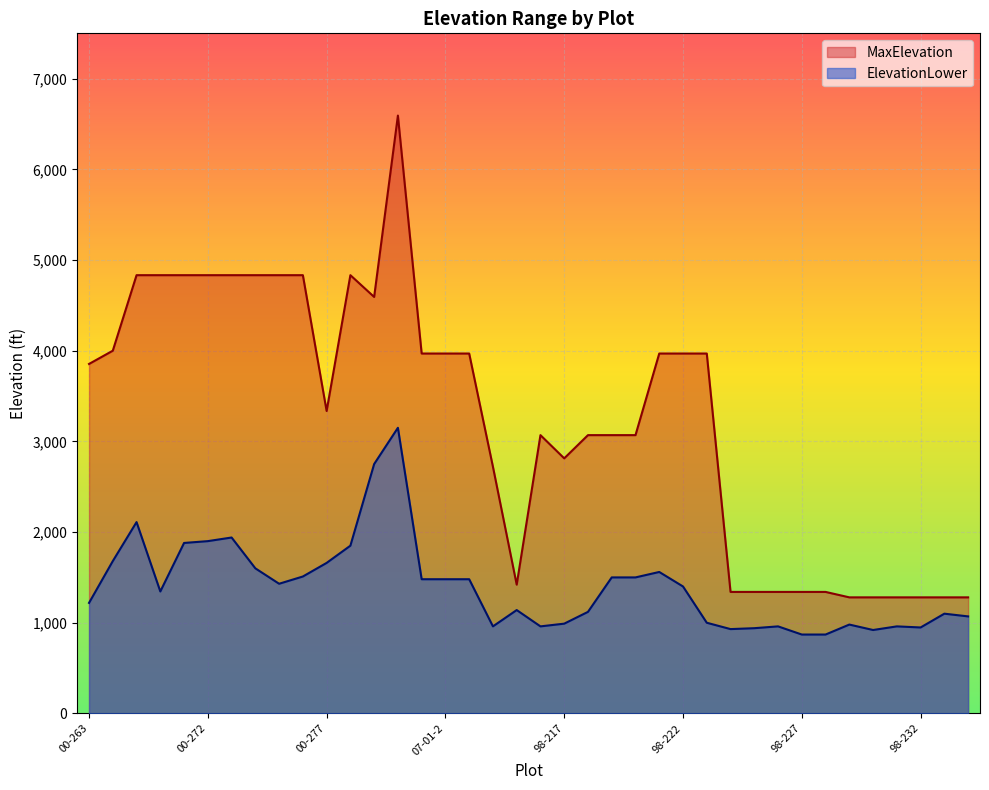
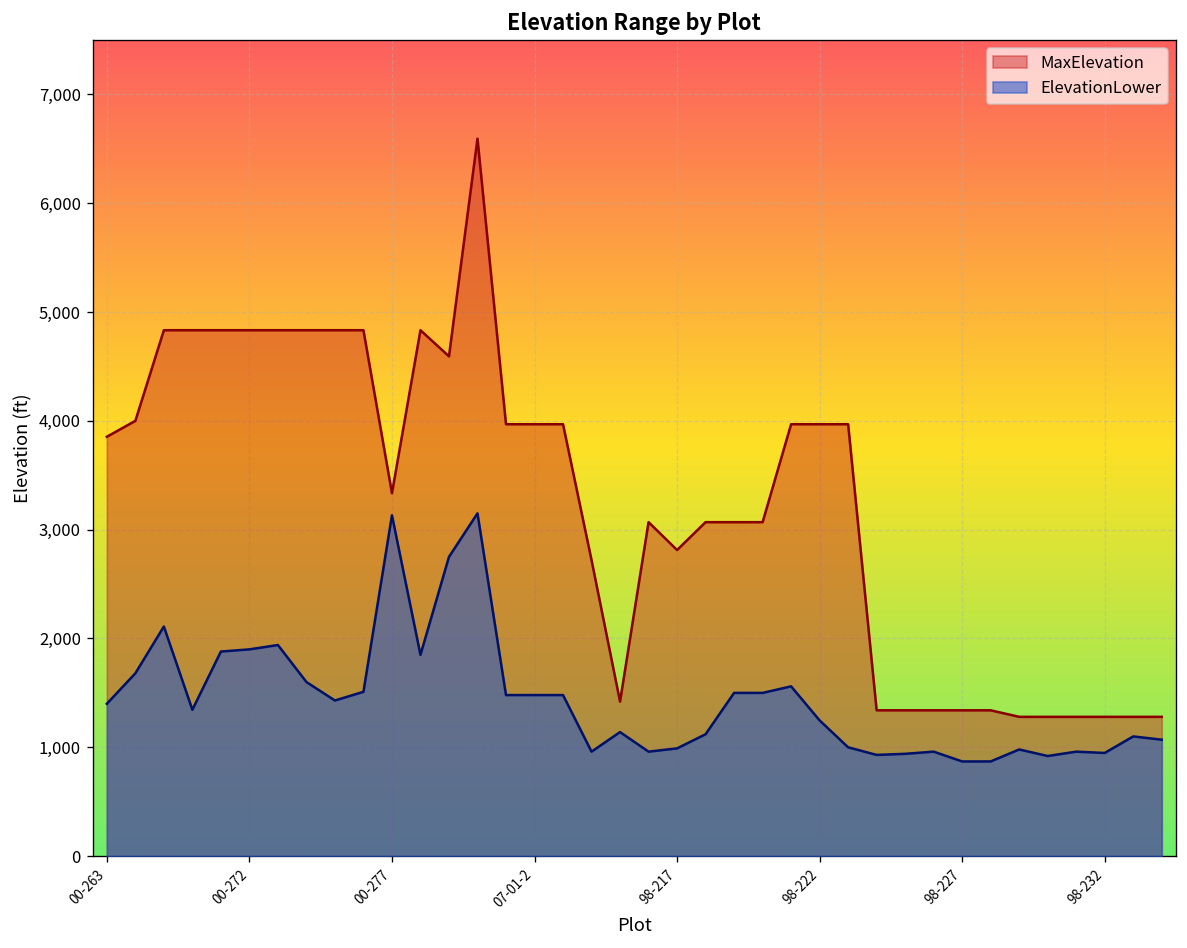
  {
    "MaxElevation": {
      "00-263": "3,900",
      "00-272": "4,800",
      "00-277": "3,300",
      "07-01-2": "4,000",
      "98-217": "2,800",
      "98-222": "4,000",
      "98-227": "1,300",
      "98-232": "1,300"
    },
    "ElevationLower": {
-     "00-263": "1,200",
+     "00-263": "1,400",
      "00-272": "1,900",
-     "00-277": "1,700",
+     "00-277": "3,100",
      "07-01-2": "1,500",
      "98-217": "1,000",
-     "98-222": "1,400",
+     "98-222": "1,200",
      "98-227": "900",
      "98-232": "900"
    }
  }
